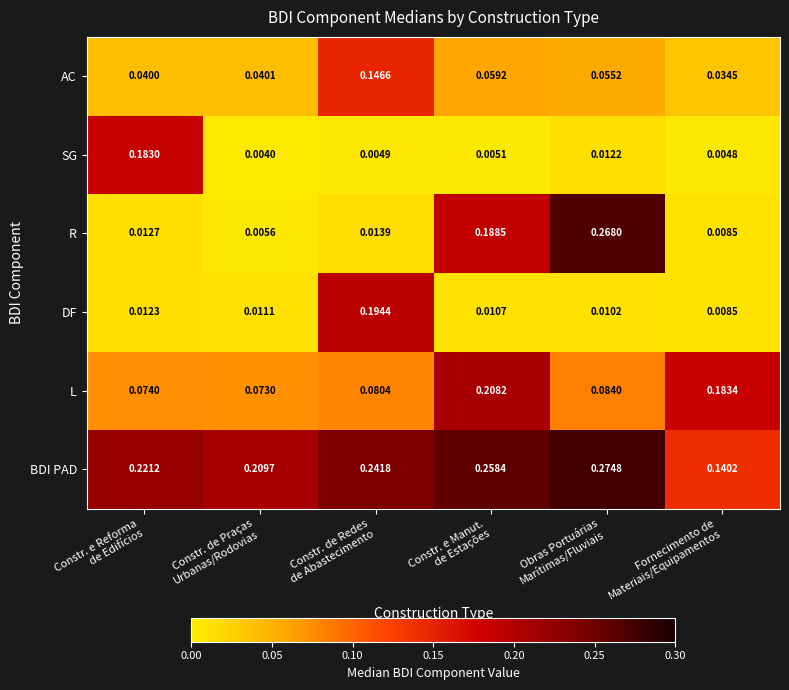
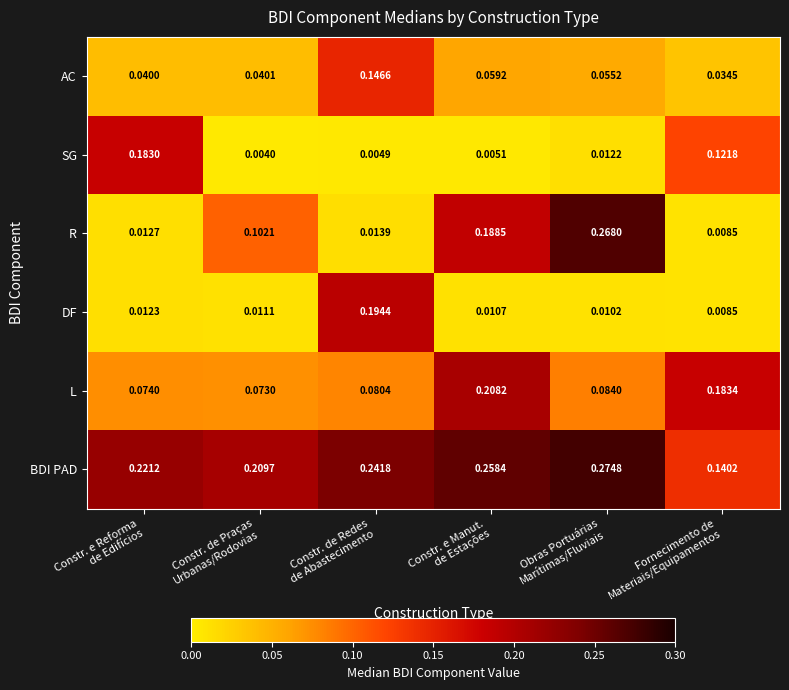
  {
    "AC": {
      "Constr. e Reforma de Edifícios": 0.0400,
      "Constr. de Praças Urbanas/Rodovias": 0.0401,
      "Constr. de Redes de Abastecimento": 0.1466,
      "Constr. e Manut. de Estações": 0.0592,
      "Obras Portuárias Marítimas/Fluviais": 0.0552,
      "Fornecimento de Materiais/Equipamentos": 0.0345
    },
    "SG": {
      "Constr. e Reforma de Edifícios": 0.1830,
      "Constr. de Praças Urbanas/Rodovias": 0.0040,
      "Constr. de Redes de Abastecimento": 0.0049,
      "Constr. e Manut. de Estações": 0.0051,
      "Obras Portuárias Marítimas/Fluviais": 0.0122,
-     "Fornecimento de Materiais/Equipamentos": 0.0048
+     "Fornecimento de Materiais/Equipamentos": 0.1218
    },
    "R": {
      "Constr. e Reforma de Edifícios": 0.0127,
-     "Constr. de Praças Urbanas/Rodovias": 0.0056,
+     "Constr. de Praças Urbanas/Rodovias": 0.1021,
      "Constr. de Redes de Abastecimento": 0.0139,
      "Constr. e Manut. de Estações": 0.1885,
      "Obras Portuárias Marítimas/Fluviais": 0.2680,
      "Fornecimento de Materiais/Equipamentos": 0.0085
    },
    "DF": {
      "Constr. e Reforma de Edifícios": 0.0123,
      "Constr. de Praças Urbanas/Rodovias": 0.0111,
      "Constr. de Redes de Abastecimento": 0.1944,
      "Constr. e Manut. de Estações": 0.0107,
      "Obras Portuárias Marítimas/Fluviais": 0.0102,
      "Fornecimento de Materiais/Equipamentos": 0.0085
    },
    "L": {
      "Constr. e Reforma de Edifícios": 0.0740,
      "Constr. de Praças Urbanas/Rodovias": 0.0730,
      "Constr. de Redes de Abastecimento": 0.0804,
      "Constr. e Manut. de Estações": 0.2082,
      "Obras Portuárias Marítimas/Fluviais": 0.0840,
      "Fornecimento de Materiais/Equipamentos": 0.1834
    },
    "BDI PAD": {
      "Constr. e Reforma de Edifícios": 0.2212,
      "Constr. de Praças Urbanas/Rodovias": 0.2097,
      "Constr. de Redes de Abastecimento": 0.2418,
      "Constr. e Manut. de Estações": 0.2584,
      "Obras Portuárias Marítimas/Fluviais": 0.2748,
      "Fornecimento de Materiais/Equipamentos": 0.1402
    }
  }
